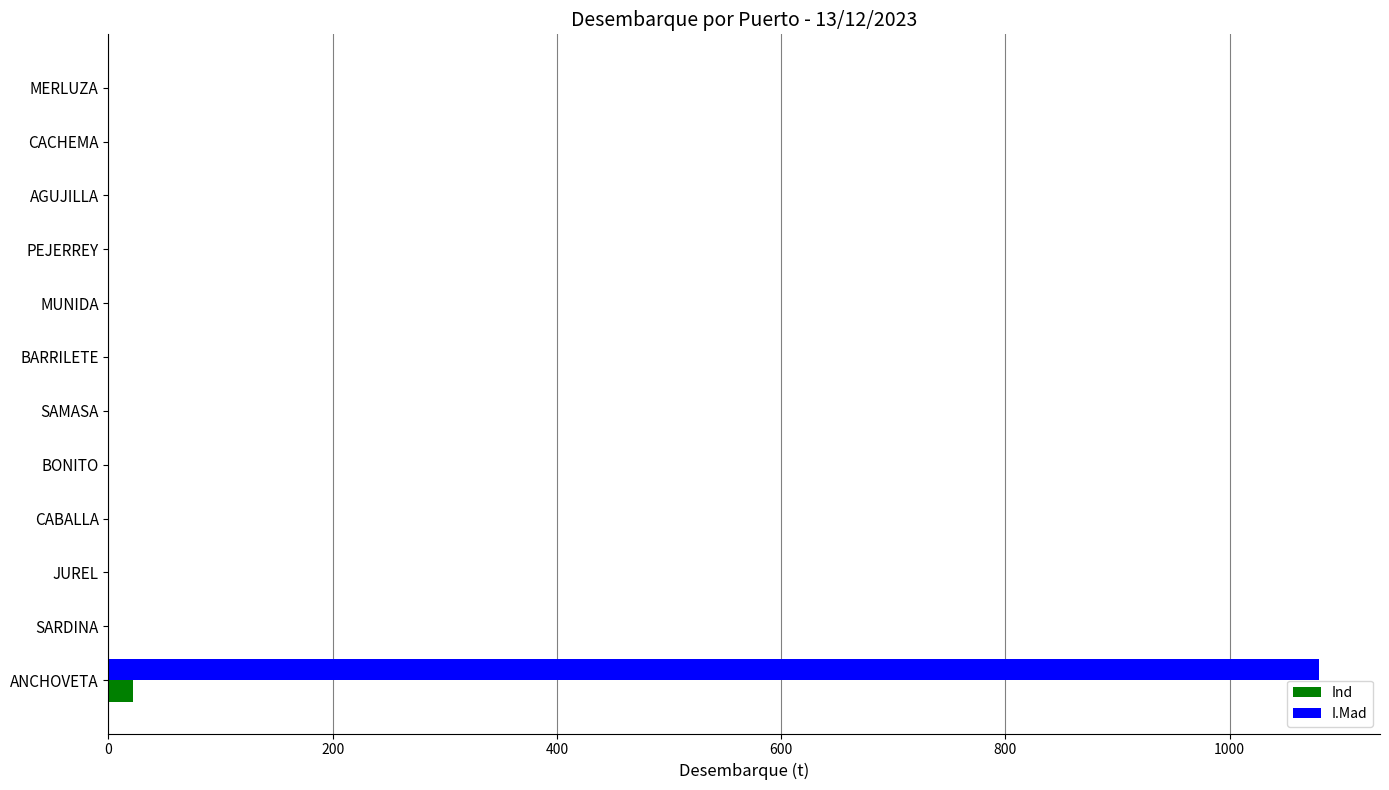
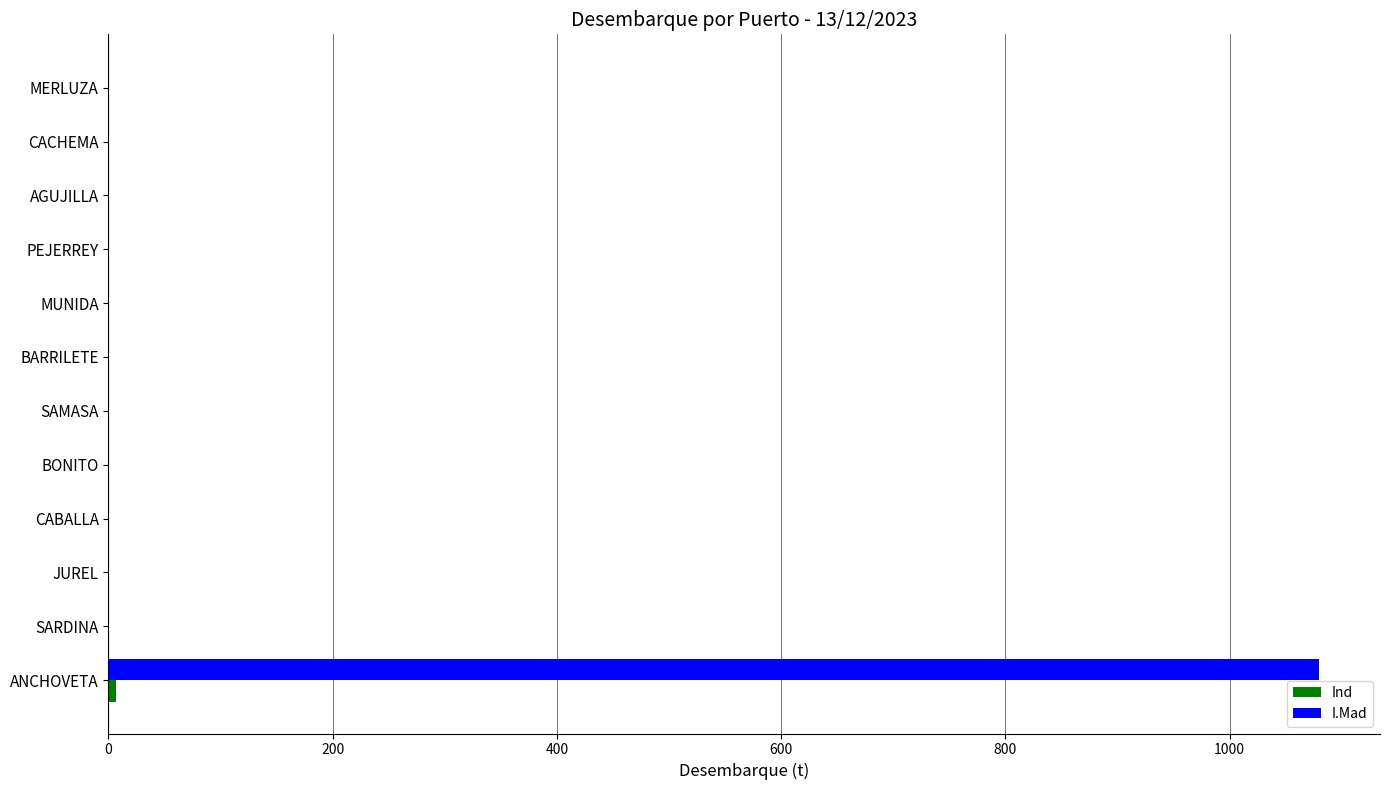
  {
    "Ind": {
      "MERLUZA": 0,
      "CACHEMA": 0,
      "AGUJILLA": 0,
      "PEJERREY": 0,
      "MUNIDA": 0,
      "BARRILETE": 0,
      "SAMASA": 0,
      "BONITO": 0,
      "CABALLA": 0,
      "JUREL": 0,
      "SARDINA": 0,
-     "ANCHOVETA": 22
+     "ANCHOVETA": 7
    },
    "I.Mad": {
      "MERLUZA": 0,
      "CACHEMA": 0,
      "AGUJILLA": 0,
      "PEJERREY": 0,
      "MUNIDA": 0,
      "BARRILETE": 0,
      "SAMASA": 0,
      "BONITO": 0,
      "CABALLA": 0,
      "JUREL": 0,
      "SARDINA": 0,
      "ANCHOVETA": 1080
    }
  }
